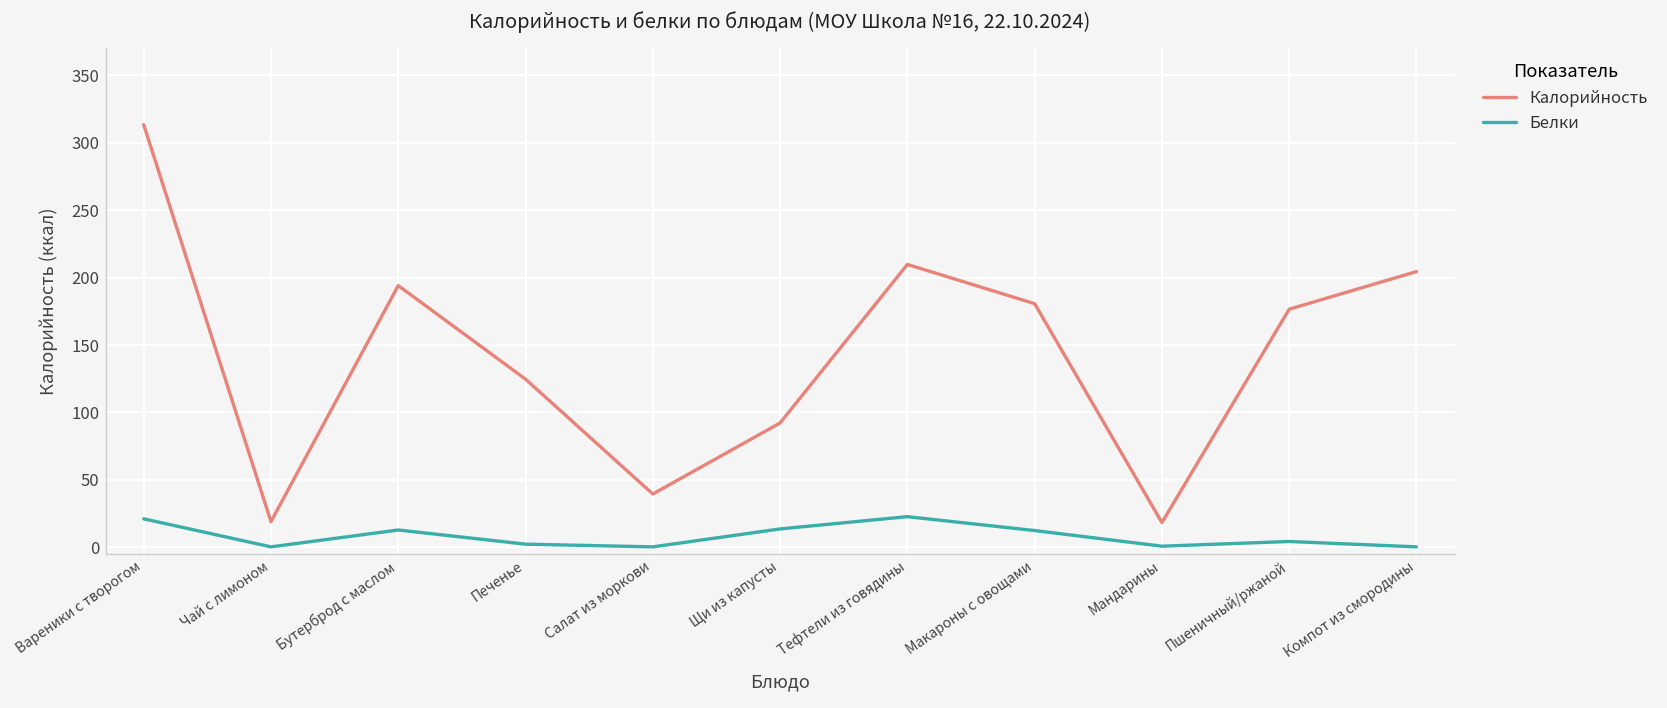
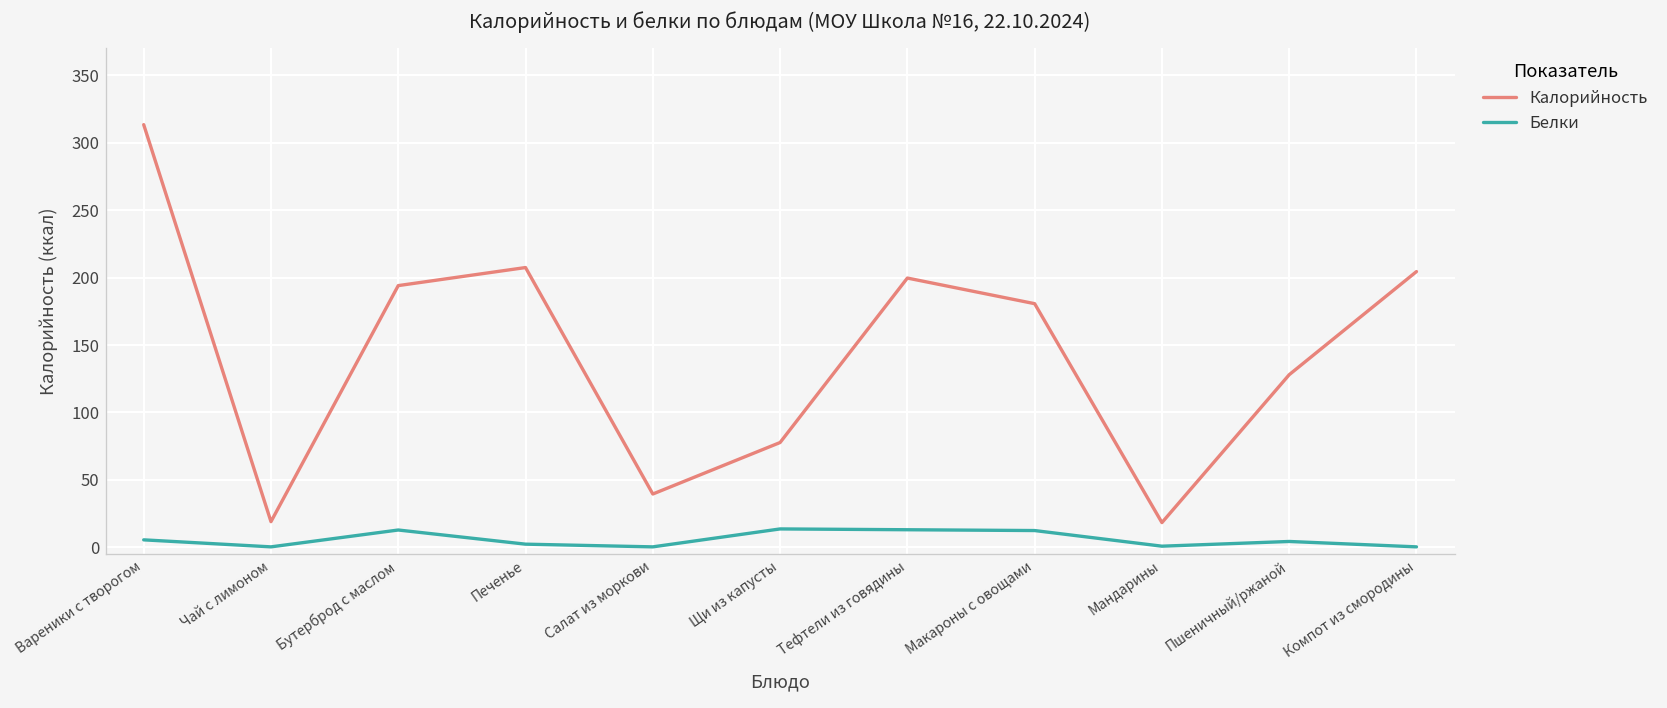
  {
    "Калорийность": {
      "Вареники с творогом": 314,
      "Чай с лимоном": 19,
      "Бутерброд с маслом": 194,
-     "Печенье": 125,
+     "Печенье": 208,
      "Салат из моркови": 40,
-     "Щи из капусты": 92,
-     "Тефтели из говядины": 210,
+     "Щи из капусты": 78,
+     "Тефтели из говядины": 200,
      "Макароны с овощами": 181,
      "Мандарины": 18,
-     "Пшеничный/ржаной": 177,
+     "Пшеничный/ржаной": 128,
      "Компот из смородины": 205
    },
    "Белки": {
-     "Вареники с творогом": 21,
+     "Вареники с творогом": 6,
      "Чай с лимоном": 0,
      "Бутерброд с маслом": 13,
      "Печенье": 2,
      "Салат из моркови": 0,
      "Щи из капусты": 14,
-     "Тефтели из говядины": 23,
+     "Тефтели из говядины": 13,
      "Макароны с овощами": 12,
      "Мандарины": 1,
      "Пшеничный/ржаной": 4,
      "Компот из смородины": 0
    }
  }
